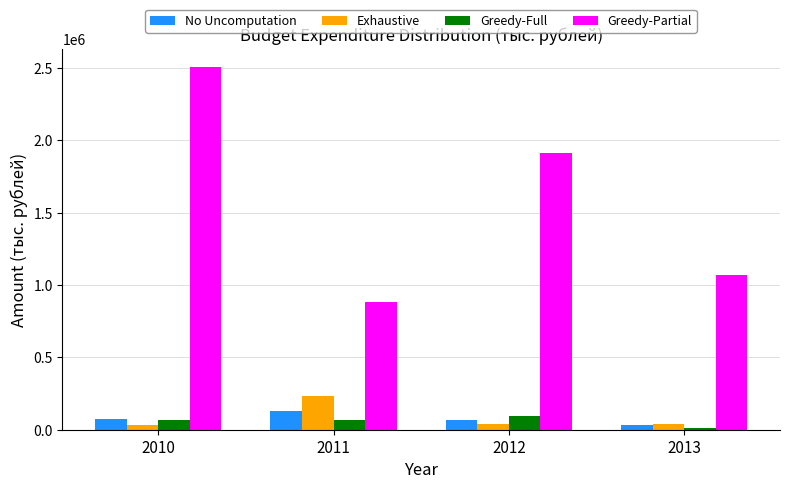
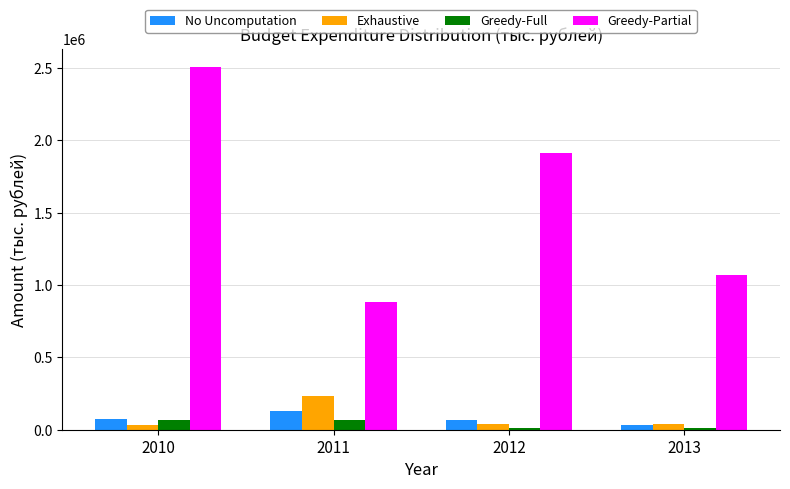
  {
    "No Uncomputation": {
      "2010": 70000,
      "2011": 130000,
      "2012": 70000,
      "2013": 30000
    },
    "Exhaustive": {
      "2010": 30000,
      "2011": 230000,
      "2012": 40000,
      "2013": 40000
    },
    "Greedy-Full": {
      "2010": 70000,
      "2011": 70000,
-     "2012": 90000
+     "2012": 10000
    },
    "Greedy-Partial": {
      "2010": 2510000,
      "2011": 880000,
      "2012": 1910000,
      "2013": 1070000
    }
  }
